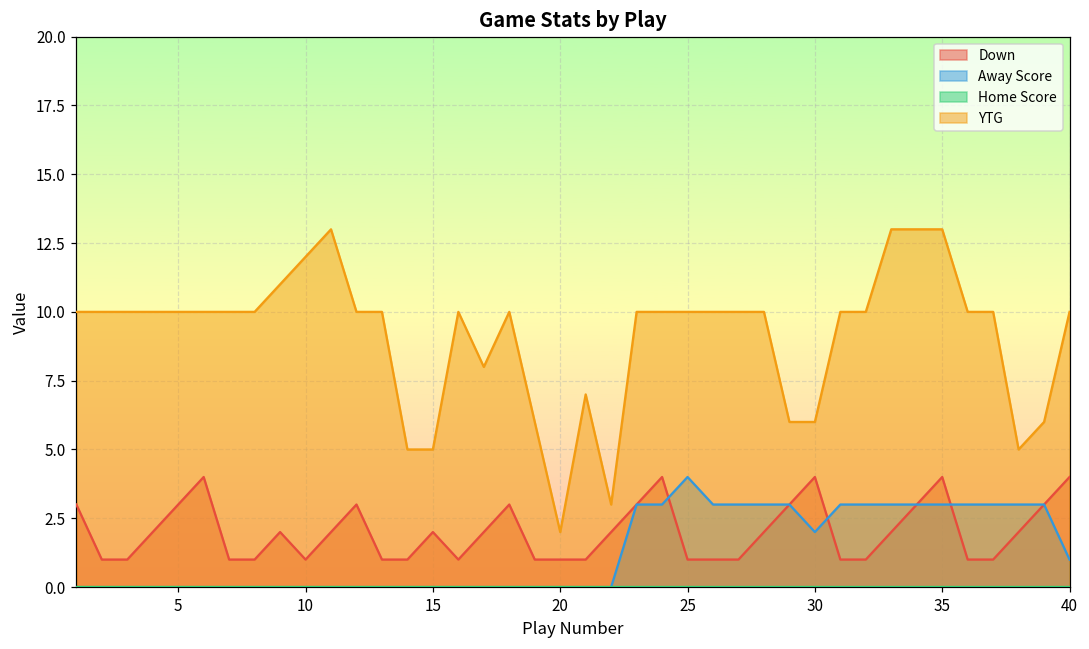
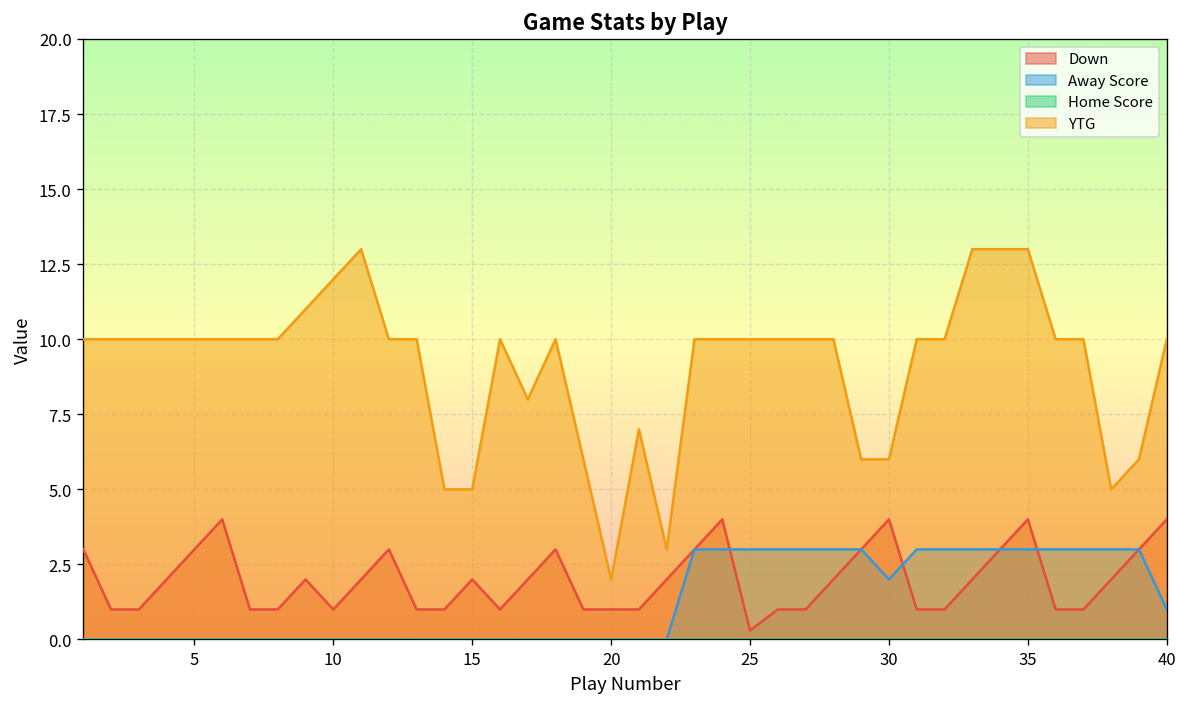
  {
    "Down": {
      "5": 3.0,
      "10": 1.0,
      "15": 2.0,
      "20": 1.0,
-     "25": 1.0,
+     "25": 0.3,
      "30": 4.0,
      "35": 4.0,
      "40": 4.0
    },
    "Away Score": {
-     "25": 4,
+     "25": 3,
      "30": 2,
      "35": 3,
      "40": 1
    },
    "Home Score": {
      "25": 0.0,
      "30": 0.0,
      "35": 0.0,
      "40": 0.0
    },
    "YTG": {
      "5": 10.0,
      "10": 12.0,
      "15": 5.0,
      "20": 2.0,
      "25": 10.0,
      "30": 6.0,
      "35": 13.0,
      "40": 10.0
    }
  }
